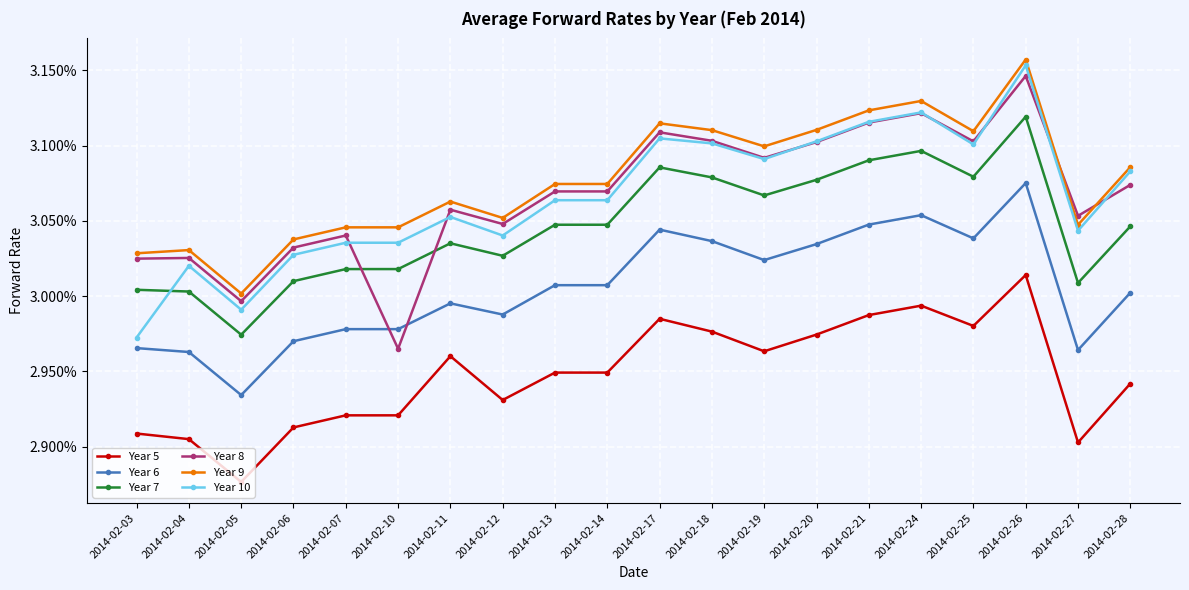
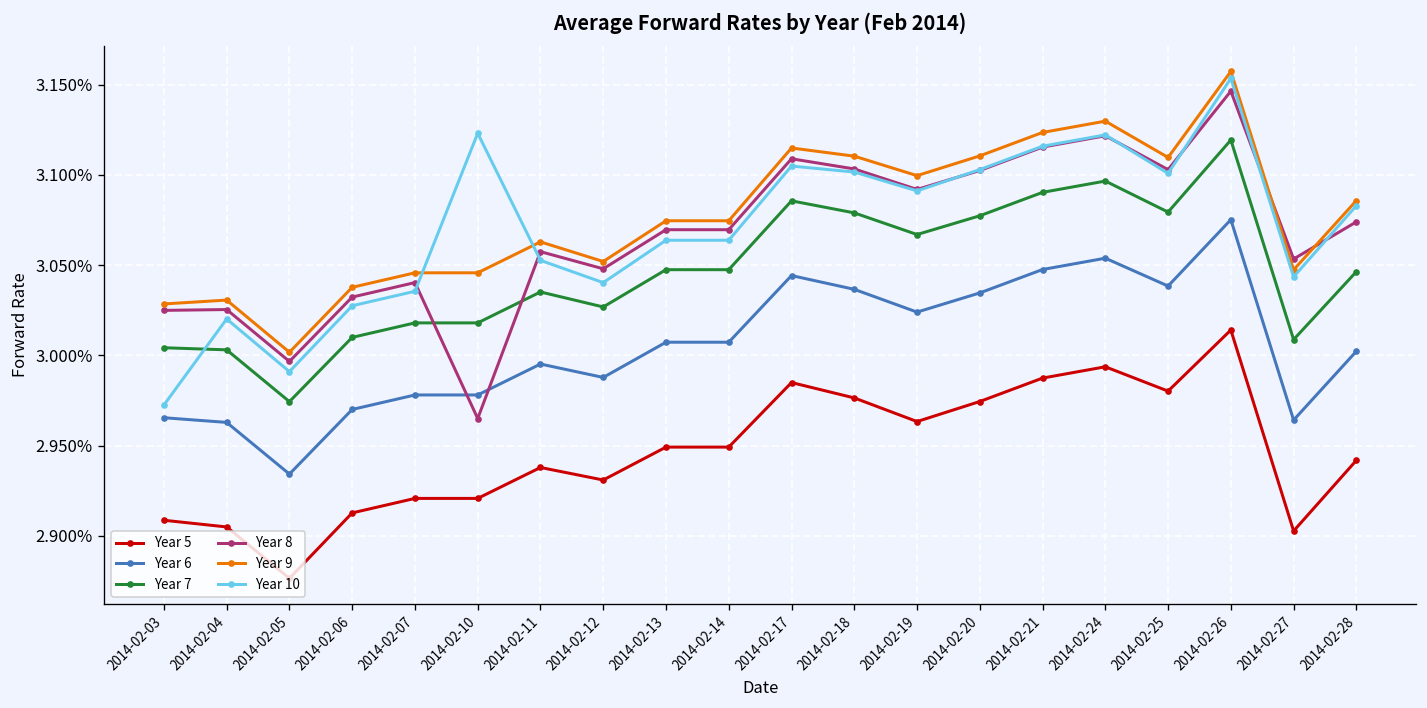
  {
    "Year 5": {
      "2014-02-03": "2.909%",
      "2014-02-04": "2.905%",
      "2014-02-06": "2.913%",
      "2014-02-07": "2.921%",
      "2014-02-10": "2.921%",
-     "2014-02-11": "2.960%",
+     "2014-02-11": "2.938%",
      "2014-02-12": "2.931%",
      "2014-02-13": "2.949%",
      "2014-02-14": "2.949%",
      "2014-02-17": "2.985%",
      "2014-02-18": "2.976%",
      "2014-02-19": "2.963%",
      "2014-02-20": "2.974%",
      "2014-02-21": "2.987%",
      "2014-02-24": "2.994%",
      "2014-02-25": "2.980%",
      "2014-02-26": "3.014%",
      "2014-02-27": "2.903%",
      "2014-02-28": "2.942%"
    },
    "Year 6": {
      "2014-02-03": "2.965%",
      "2014-02-04": "2.963%",
      "2014-02-05": "2.934%",
      "2014-02-06": "2.970%",
      "2014-02-07": "2.978%",
      "2014-02-10": "2.978%",
      "2014-02-11": "2.995%",
      "2014-02-12": "2.988%",
      "2014-02-13": "3.007%",
      "2014-02-14": "3.007%",
      "2014-02-17": "3.044%",
      "2014-02-18": "3.037%",
      "2014-02-19": "3.024%",
      "2014-02-20": "3.035%",
      "2014-02-21": "3.048%",
      "2014-02-24": "3.054%",
      "2014-02-25": "3.038%",
      "2014-02-26": "3.075%",
      "2014-02-27": "2.964%",
      "2014-02-28": "3.002%"
    },
    "Year 7": {
      "2014-02-03": "3.004%",
      "2014-02-04": "3.003%",
      "2014-02-05": "2.974%",
      "2014-02-06": "3.010%",
      "2014-02-07": "3.018%",
      "2014-02-10": "3.018%",
      "2014-02-11": "3.035%",
      "2014-02-12": "3.027%",
      "2014-02-13": "3.047%",
      "2014-02-14": "3.047%",
      "2014-02-17": "3.086%",
      "2014-02-18": "3.079%",
      "2014-02-19": "3.067%",
      "2014-02-20": "3.077%",
      "2014-02-21": "3.090%",
      "2014-02-24": "3.097%",
      "2014-02-25": "3.079%",
      "2014-02-26": "3.119%",
      "2014-02-27": "3.009%",
      "2014-02-28": "3.046%"
    },
    "Year 8": {
      "2014-02-03": "3.025%",
      "2014-02-04": "3.025%",
      "2014-02-05": "2.997%",
      "2014-02-06": "3.032%",
      "2014-02-07": "3.040%",
      "2014-02-10": "2.965%",
      "2014-02-11": "3.057%",
      "2014-02-12": "3.048%",
      "2014-02-13": "3.070%",
      "2014-02-14": "3.070%",
      "2014-02-17": "3.109%",
      "2014-02-18": "3.103%",
      "2014-02-25": "3.103%",
      "2014-02-26": "3.146%",
      "2014-02-27": "3.053%",
      "2014-02-28": "3.074%"
    },
    "Year 9": {
      "2014-02-03": "3.028%",
      "2014-02-04": "3.031%",
      "2014-02-05": "3.002%",
      "2014-02-06": "3.038%",
      "2014-02-07": "3.046%",
      "2014-02-10": "3.046%",
      "2014-02-11": "3.063%",
      "2014-02-12": "3.052%",
      "2014-02-13": "3.075%",
      "2014-02-14": "3.075%",
      "2014-02-17": "3.115%",
      "2014-02-18": "3.110%",
      "2014-02-19": "3.100%",
      "2014-02-20": "3.110%",
      "2014-02-21": "3.123%",
      "2014-02-24": "3.130%",
      "2014-02-25": "3.110%",
      "2014-02-26": "3.157%",
      "2014-02-27": "3.047%",
      "2014-02-28": "3.086%"
    },
    "Year 10": {
      "2014-02-03": "2.972%",
      "2014-02-04": "3.020%",
      "2014-02-05": "2.991%",
      "2014-02-06": "3.027%",
      "2014-02-07": "3.035%",
-     "2014-02-10": "3.035%",
+     "2014-02-10": "3.123%",
      "2014-02-11": "3.053%",
      "2014-02-12": "3.040%",
      "2014-02-13": "3.064%",
      "2014-02-14": "3.064%",
      "2014-02-17": "3.105%",
      "2014-02-18": "3.102%",
      "2014-02-25": "3.101%",
      "2014-02-26": "3.153%",
      "2014-02-27": "3.043%",
      "2014-02-28": "3.083%"
    }
  }
